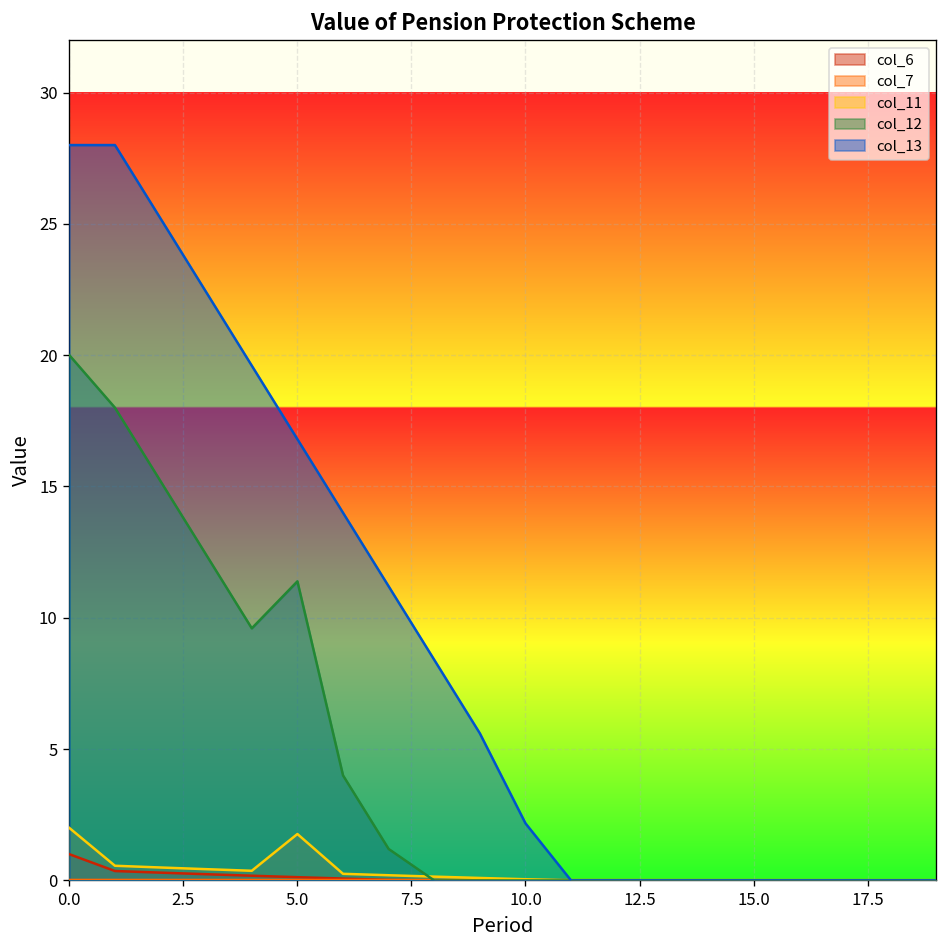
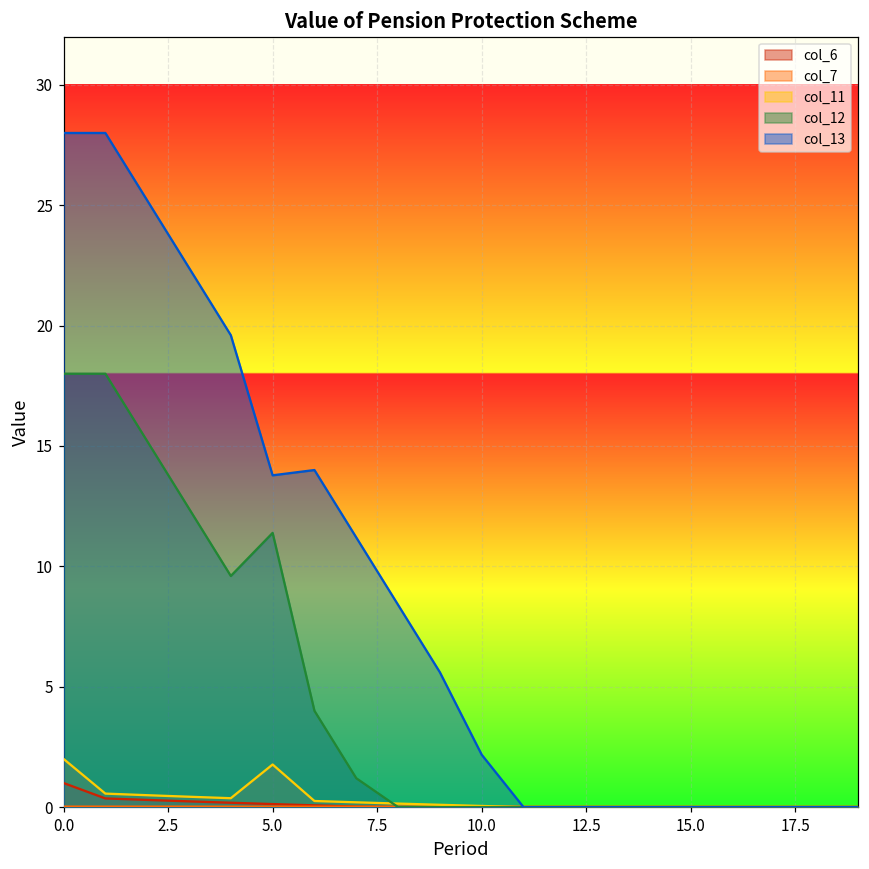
  {
    "col_11": {
      "0.0": 2.0,
      "5.0": 1.8
    },
    "col_12": {
-     "0.0": 20,
+     "0.0": 18,
      "5.0": 11.4
    },
    "col_13": {
      "0.0": 28.0,
-     "5.0": 16.8,
+     "5.0": 13.8,
      "10.0": 2.2
    }
  }
